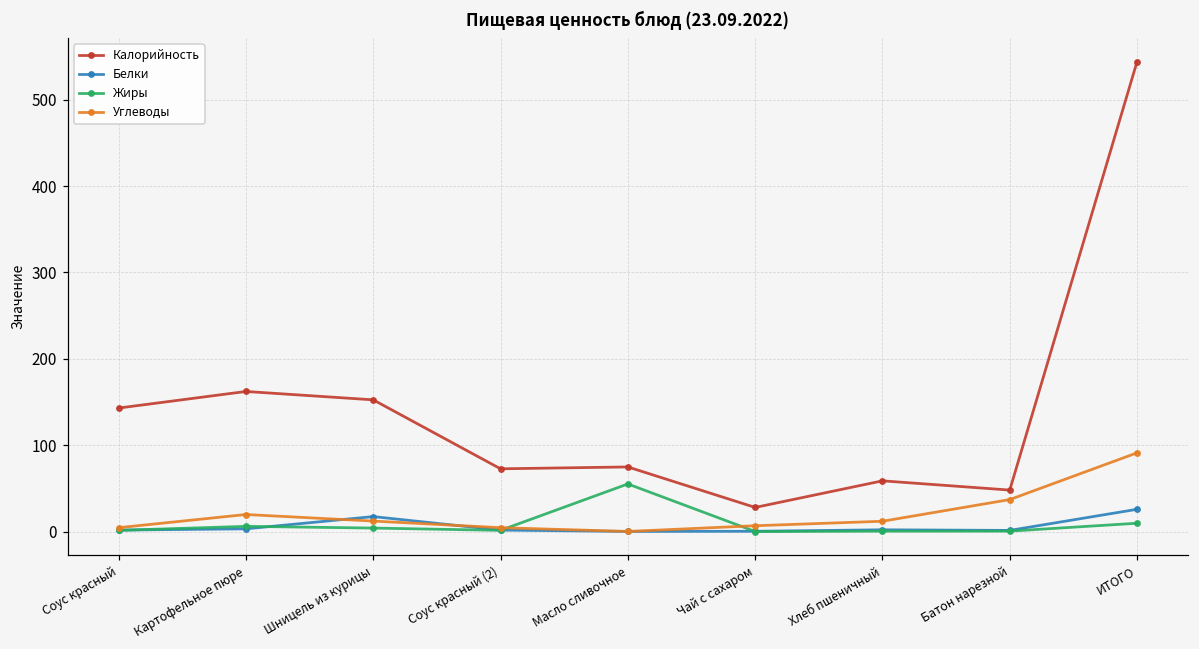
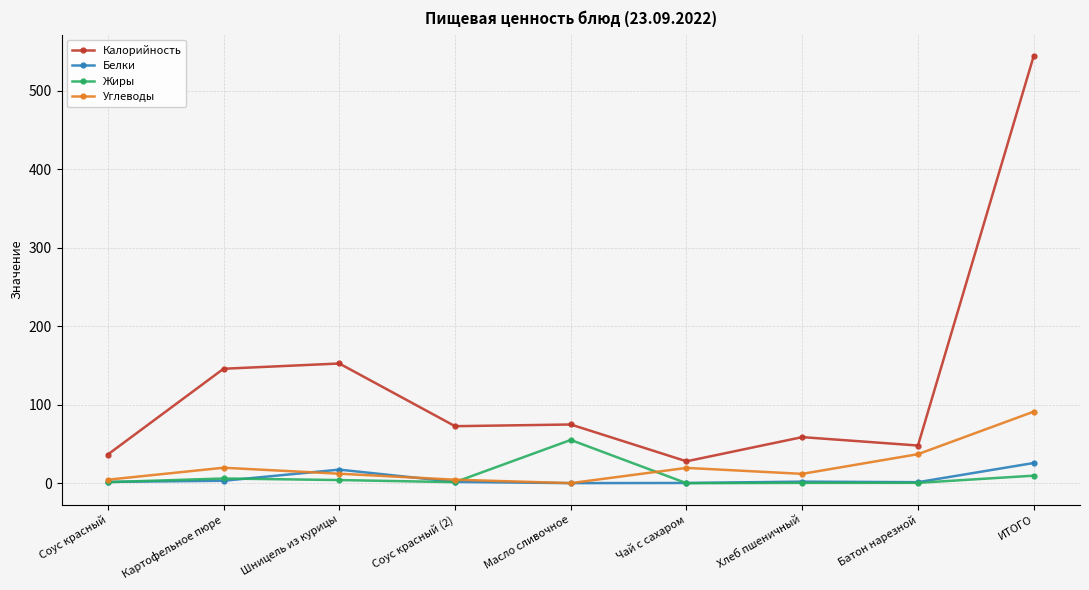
  {
    "Калорийность": {
-     "Соус красный": 140,
-     "Картофельное пюре": 160,
+     "Соус красный": 40,
+     "Картофельное пюре": 150,
      "Шницель из курицы": 150,
      "Соус красный (2)": 70,
      "Масло сливочное": 70,
      "Чай с сахаром": 30,
      "Хлеб пшеничный": 60,
      "Батон нарезной": 50,
      "ИТОГО": 540
    },
    "Белки": {
      "Шницель из курицы": 20,
      "ИТОГО": 30
    },
    "Жиры": {
      "Шницель из курицы": 0,
      "Масло сливочное": 60,
      "ИТОГО": 10
    },
    "Углеводы": {
      "Картофельное пюре": 20,
      "Шницель из курицы": 10,
-     "Чай с сахаром": 10,
+     "Чай с сахаром": 20,
      "Хлеб пшеничный": 10,
      "Батон нарезной": 40,
      "ИТОГО": 90
    }
  }
